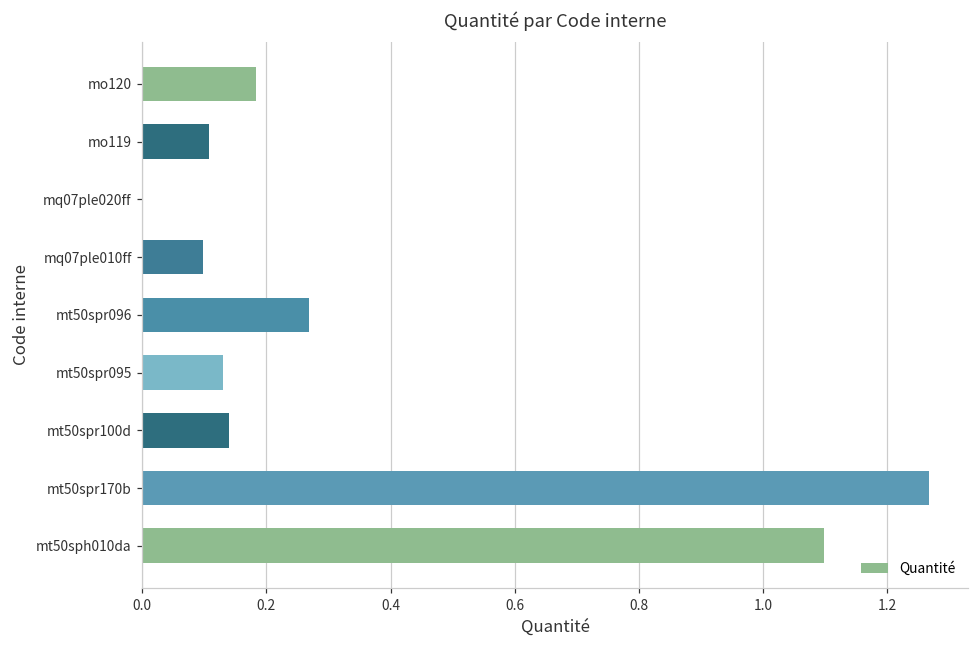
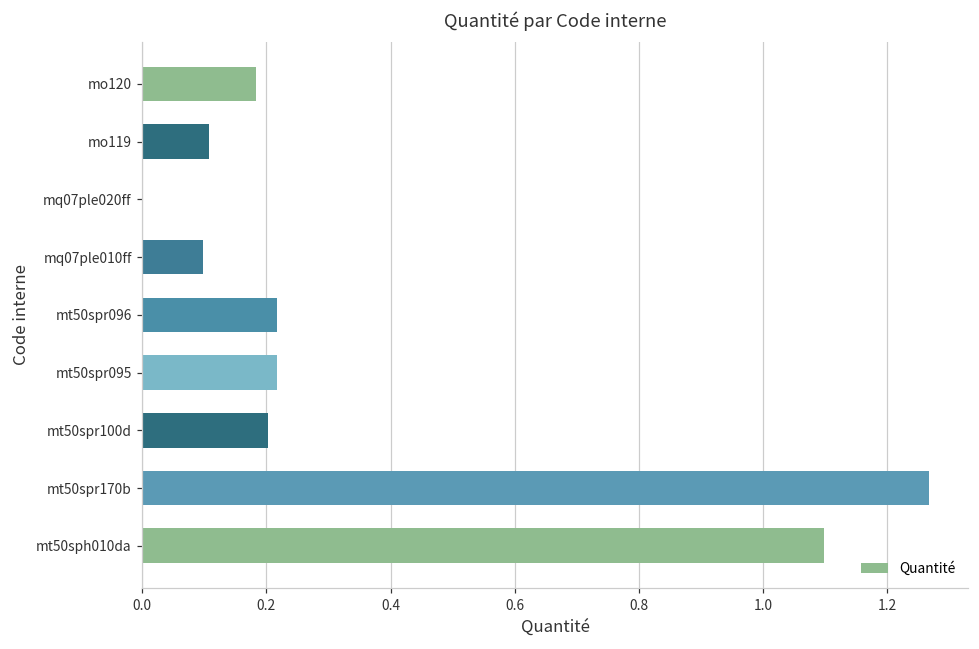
  {
    "mo120": 0.18,
    "mo119": 0.11,
    "mq07ple010ff": 0.10,
-   "mt50spr096": 0.27,
-   "mt50spr095": 0.13,
-   "mt50spr100d": 0.14,
+   "mt50spr096": 0.22,
+   "mt50spr095": 0.22,
+   "mt50spr100d": 0.20,
    "mt50spr170b": 1.27,
    "mt50sph010da": 1.10
  }
